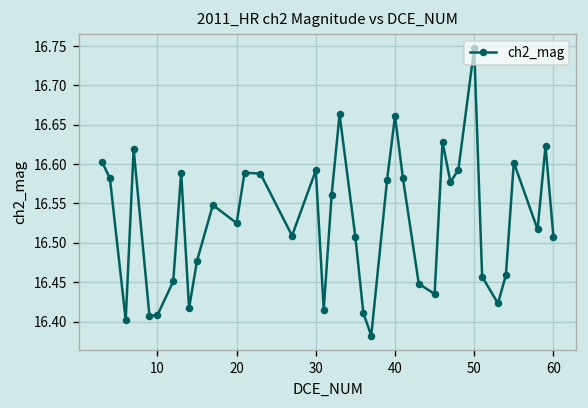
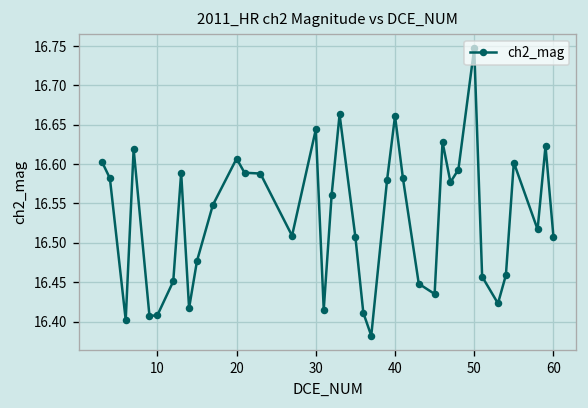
  {
    "10": 16.41,
-   "20": 16.53,
-   "30": 16.59,
+   "20": 16.61,
+   "30": 16.64,
    "40": 16.66,
    "60": 16.51
  }
